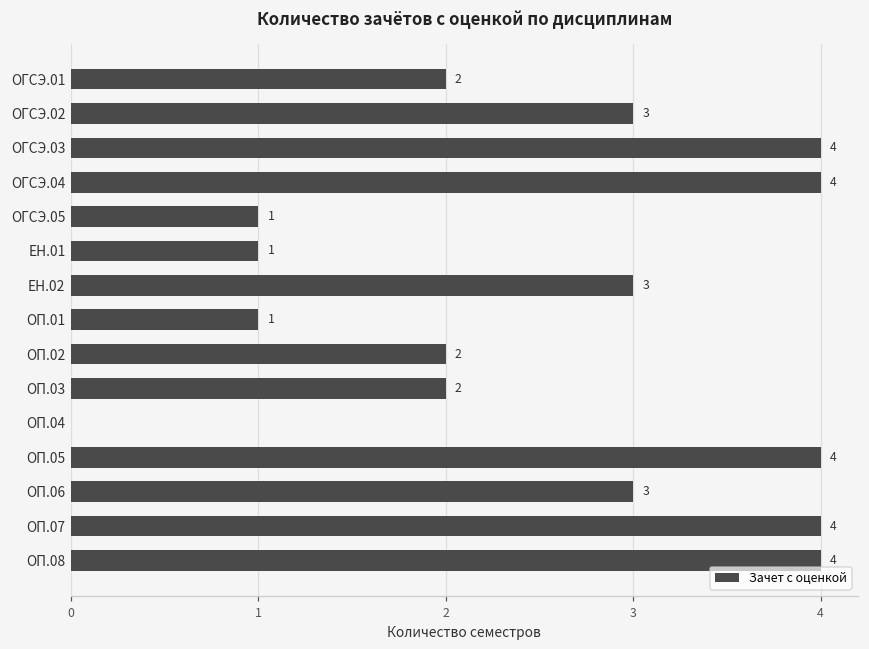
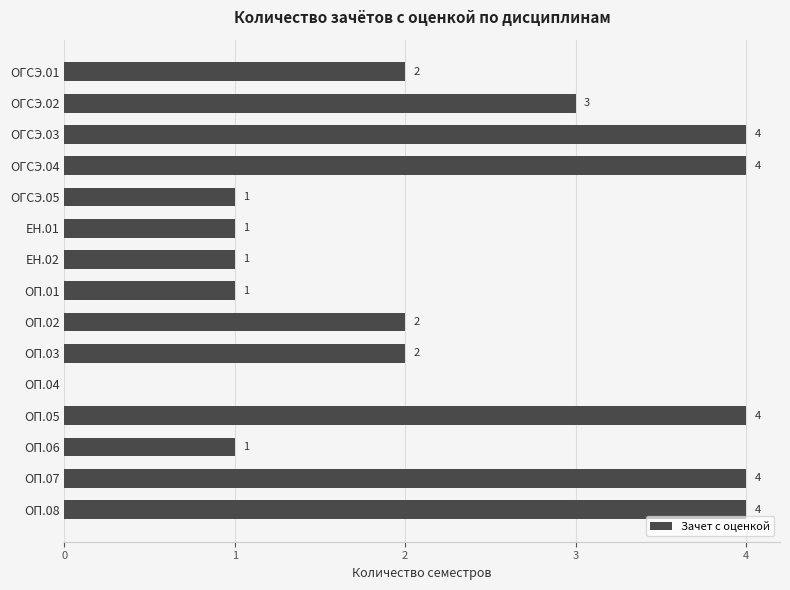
  {
    "ОГСЭ.01": 2,
    "ОГСЭ.02": 3,
    "ОГСЭ.03": 4,
    "ОГСЭ.04": 4,
    "ОГСЭ.05": 1,
    "ЕН.01": 1,
-   "ЕН.02": 3,
+   "ЕН.02": 1,
    "ОП.01": 1,
    "ОП.02": 2,
    "ОП.03": 2,
    "ОП.05": 4,
-   "ОП.06": 3,
+   "ОП.06": 1,
    "ОП.07": 4,
    "ОП.08": 4
  }
